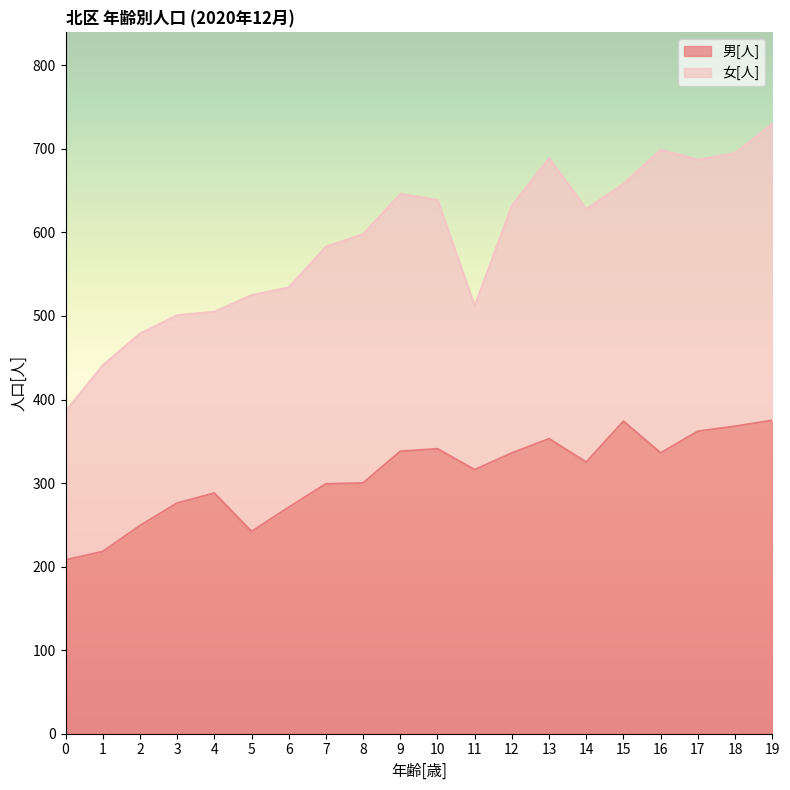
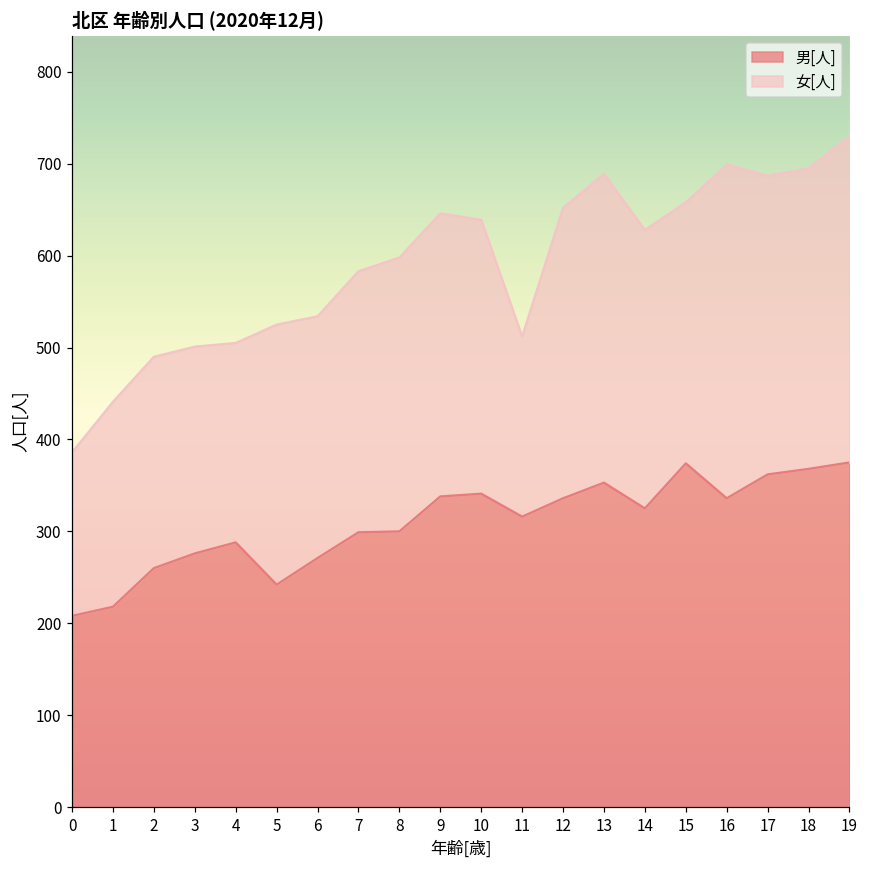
  {
    "男[人]": {
      "0": 210,
      "1": 220,
-     "2": 250,
+     "2": 260,
      "3": 280,
      "4": 290,
      "5": 240,
      "6": 270,
      "7": 300,
      "8": 300,
      "9": 340,
      "10": 340,
      "11": 320,
      "12": 340,
      "13": 350,
      "14": 330,
      "15": 370,
      "16": 340,
      "17": 360,
      "18": 370,
      "19": 380
    },
    "女[人]": {
      "0": 180,
      "1": 220,
      "2": 230,
      "3": 230,
      "4": 220,
      "5": 280,
      "6": 260,
      "7": 280,
      "8": 300,
      "9": 310,
      "10": 300,
      "11": 200,
-     "12": 300,
+     "12": 320,
      "13": 340,
      "14": 300,
      "15": 280,
      "16": 360,
      "17": 330,
      "18": 330,
      "19": 360
    }
  }
